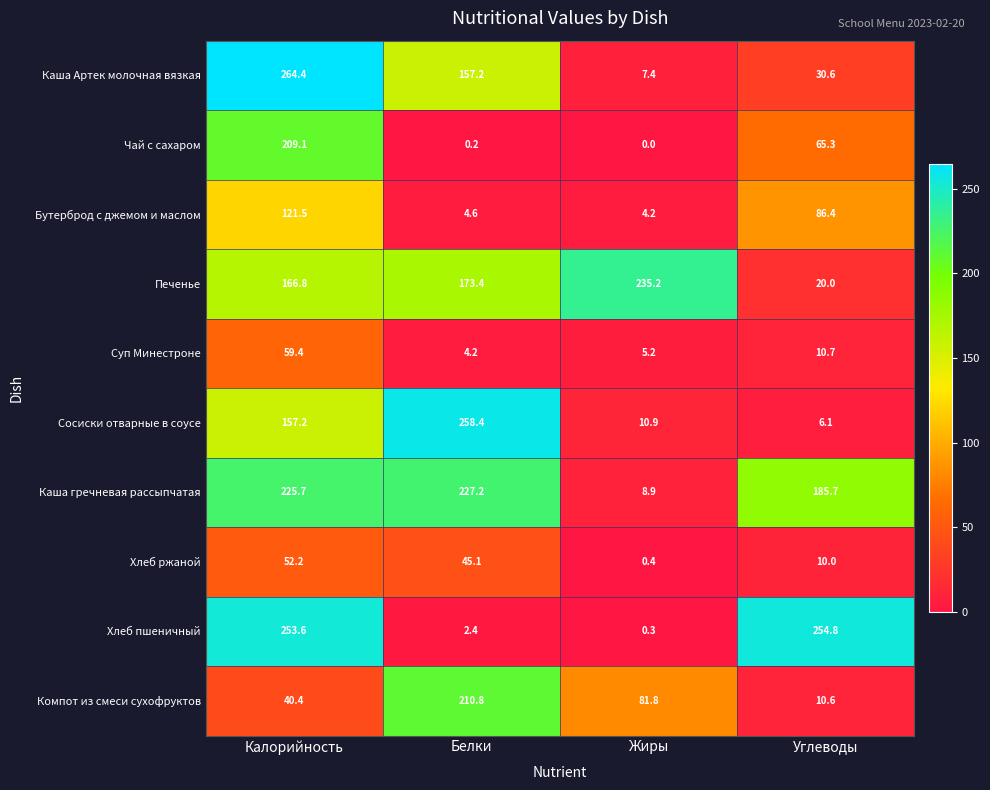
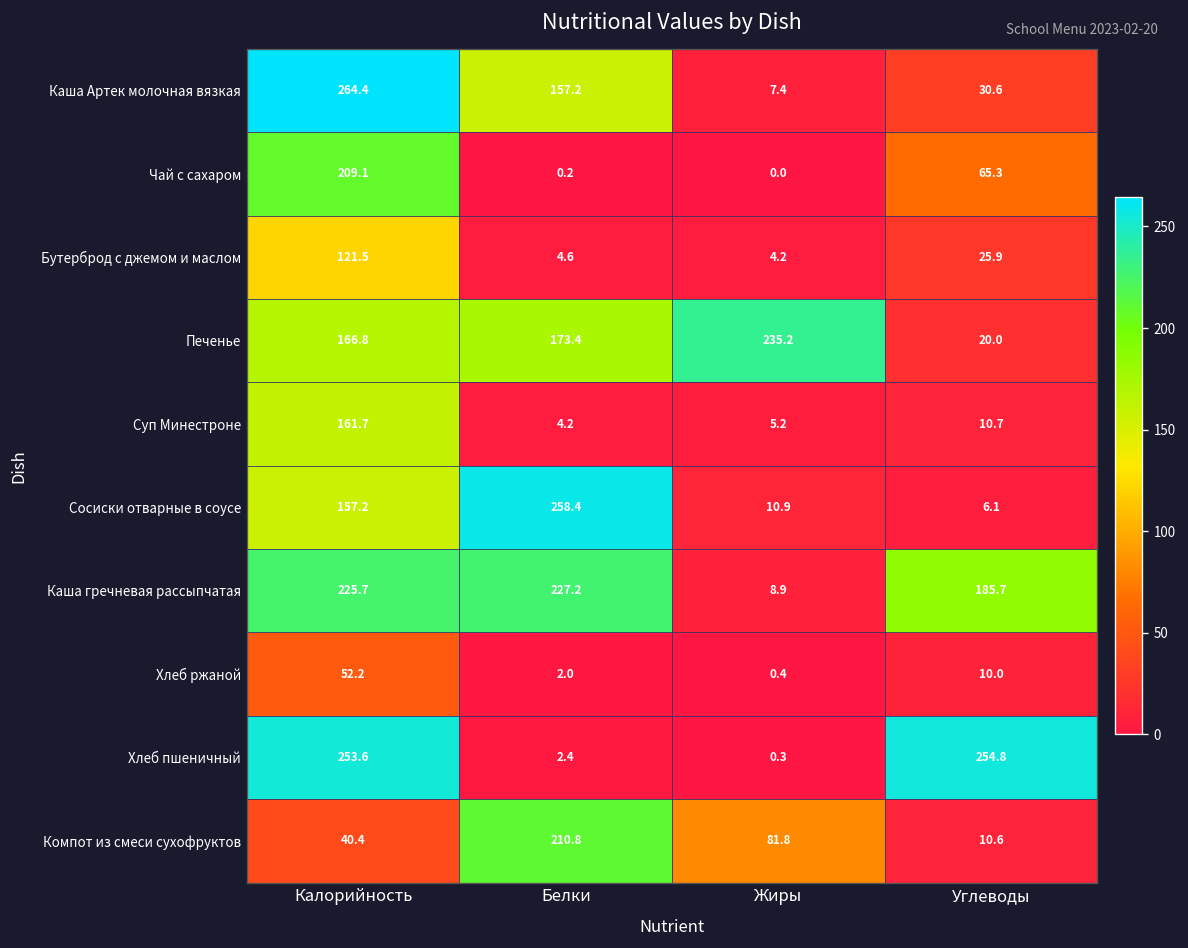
  {
    "Каша Артек молочная вязкая": {
      "Калорийность": 264.4,
      "Белки": 157.2,
      "Жиры": 7.4,
      "Углеводы": 30.6
    },
    "Чай с сахаром": {
      "Калорийность": 209.1,
      "Белки": 0.2,
      "Жиры": 0.0,
      "Углеводы": 65.3
    },
    "Бутерброд с джемом и маслом": {
      "Калорийность": 121.5,
      "Белки": 4.6,
      "Жиры": 4.2,
-     "Углеводы": 86.4
+     "Углеводы": 25.9
    },
    "Печенье": {
      "Калорийность": 166.8,
      "Белки": 173.4,
      "Жиры": 235.2,
      "Углеводы": 20.0
    },
    "Суп Минестроне": {
-     "Калорийность": 59.4,
+     "Калорийность": 161.7,
      "Белки": 4.2,
      "Жиры": 5.2,
      "Углеводы": 10.7
    },
    "Сосиски отварные в соусе": {
      "Калорийность": 157.2,
      "Белки": 258.4,
      "Жиры": 10.9,
      "Углеводы": 6.1
    },
    "Каша гречневая рассыпчатая": {
      "Калорийность": 225.7,
      "Белки": 227.2,
      "Жиры": 8.9,
      "Углеводы": 185.7
    },
    "Хлеб ржаной": {
      "Калорийность": 52.2,
-     "Белки": 45.1,
+     "Белки": 2.0,
      "Жиры": 0.4,
      "Углеводы": 10.0
    },
    "Хлеб пшеничный": {
      "Калорийность": 253.6,
      "Белки": 2.4,
      "Жиры": 0.3,
      "Углеводы": 254.8
    },
    "Компот из смеси сухофруктов": {
      "Калорийность": 40.4,
      "Белки": 210.8,
      "Жиры": 81.8,
      "Углеводы": 10.6
    }
  }
